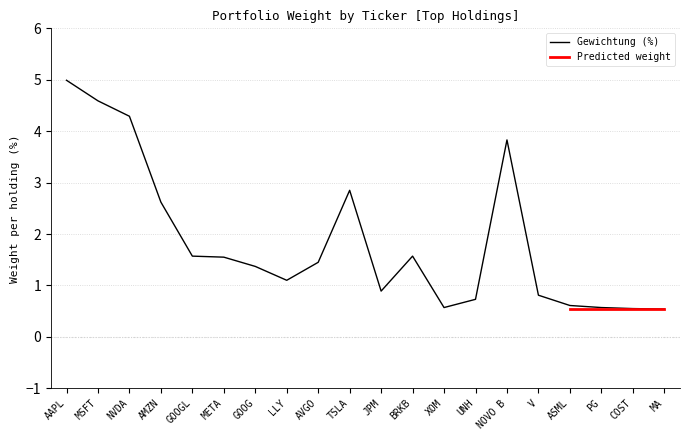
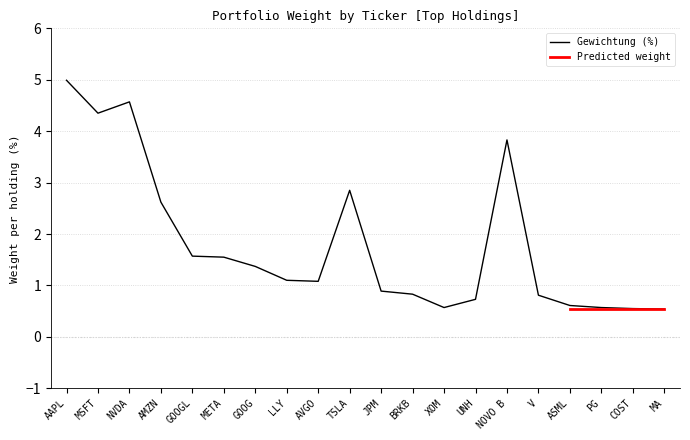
  {
    "Gewichtung (%)": {
      "AAPL": 5.0,
-     "MSFT": 4.6,
-     "NVDA": 4.3,
+     "MSFT": 4.4,
+     "NVDA": 4.6,
      "AMZN": 2.6,
      "GOOGL": 1.6,
      "META": 1.6,
      "GOOG": 1.4,
      "LLY": 1.1,
-     "AVGO": 1.5,
+     "AVGO": 1.1,
      "TSLA": 2.9,
      "JPM": 0.9,
-     "BRKB": 1.6,
+     "BRKB": 0.8,
      "XOM": 0.6,
      "UNH": 0.7,
      "NOVO B": 3.8,
      "V": 0.8,
      "ASML": 0.6
    },
    "Predicted weight": {
      "ASML": 0.5
    }
  }
